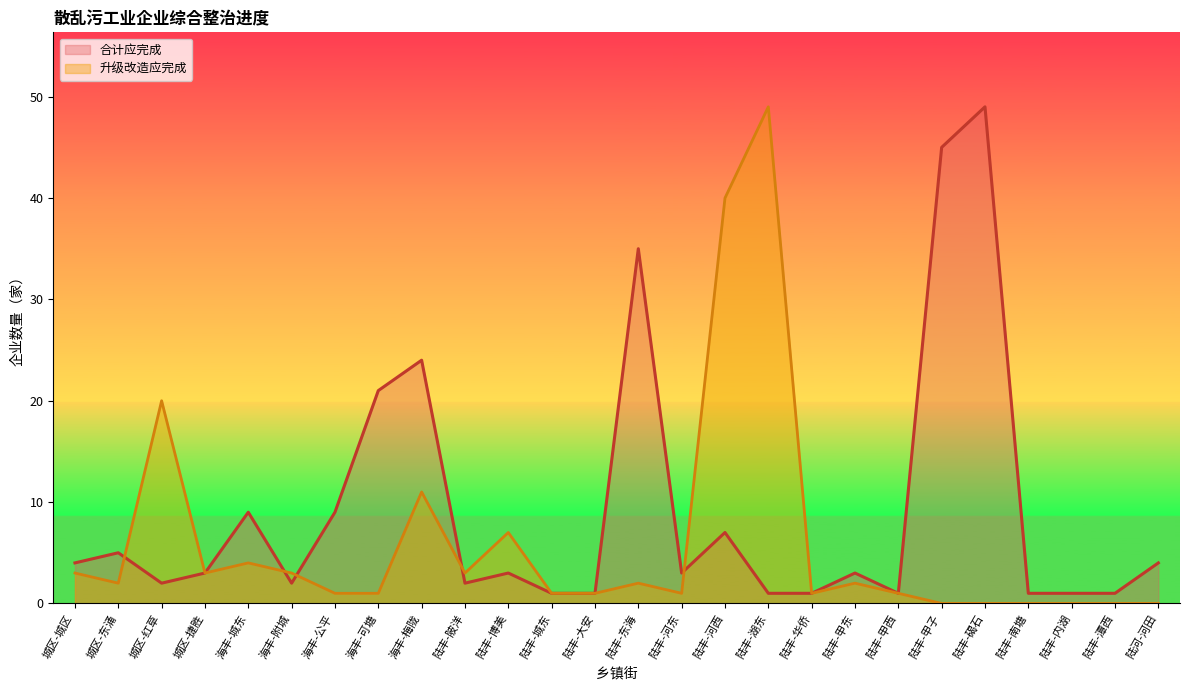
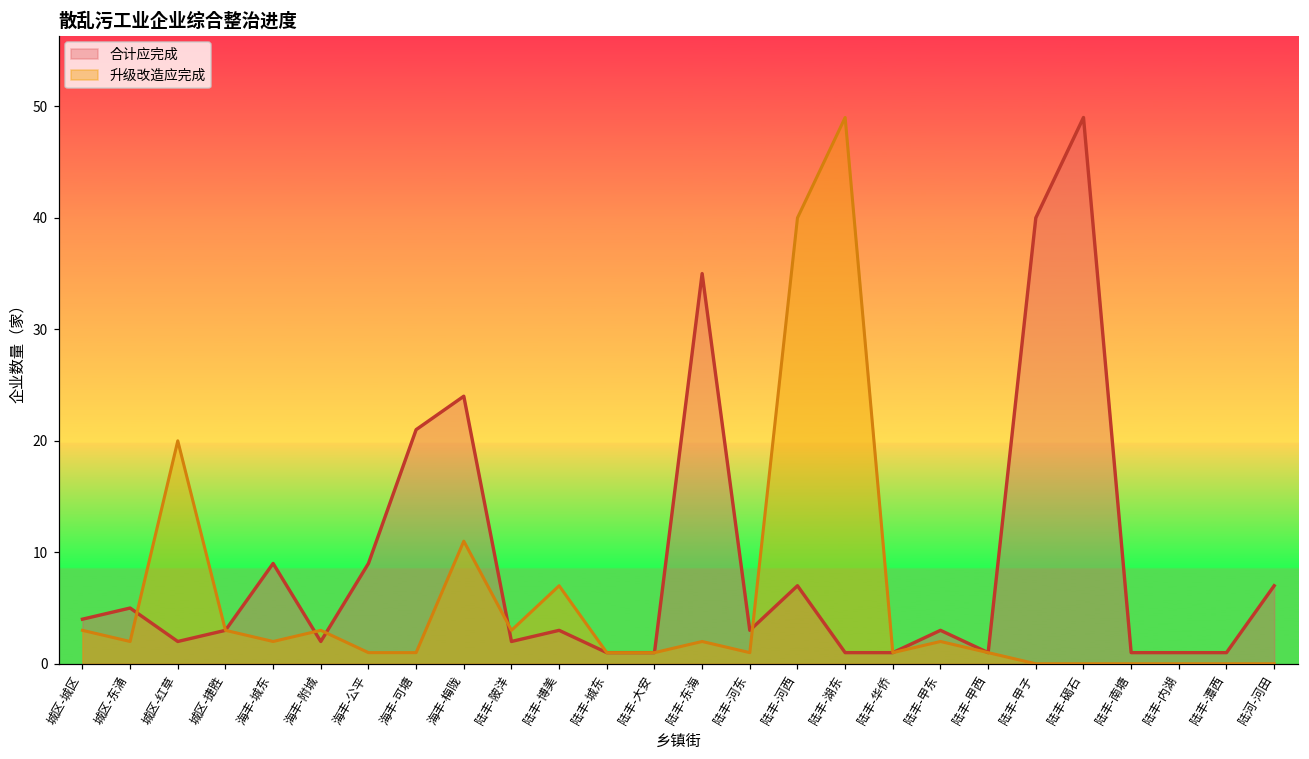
  {
    "合计应完成": {
      "城区-城区": 4,
      "城区-东涌": 5,
      "城区-红草": 2,
      "海丰-城东": 9,
      "海丰-附城": 2,
      "海丰-公平": 9,
      "海丰-可塘": 21,
      "海丰-梅陇": 24,
      "陆丰-陂洋": 2,
      "陆丰-博美": 3,
      "陆丰-东海": 35,
      "陆丰-河东": 3,
      "陆丰-河西": 7,
      "陆丰-湖东": 1,
      "陆丰-甲东": 3,
-     "陆丰-甲子": 45,
+     "陆丰-甲子": 40,
      "陆丰-碣石": 49,
      "陆丰-南塘": 1,
      "陆丰-内湖": 1,
      "陆丰-潭西": 1,
-     "陆河-河田": 4
+     "陆河-河田": 7
    },
    "升级改造应完成": {
      "城区-城区": 3,
      "城区-东涌": 2,
      "城区-红草": 20,
-     "海丰-城东": 4,
+     "海丰-城东": 2,
      "海丰-附城": 3,
      "海丰-公平": 1,
      "海丰-可塘": 1,
      "海丰-梅陇": 11,
      "陆丰-陂洋": 3,
      "陆丰-博美": 7,
      "陆丰-东海": 2,
      "陆丰-河东": 1,
      "陆丰-河西": 40,
      "陆丰-湖东": 49,
      "陆丰-甲东": 2,
      "陆丰-甲子": 0,
      "陆丰-碣石": 0,
      "陆丰-南塘": 0,
      "陆丰-内湖": 0,
      "陆丰-潭西": 0,
      "陆河-河田": 0
    }
  }
